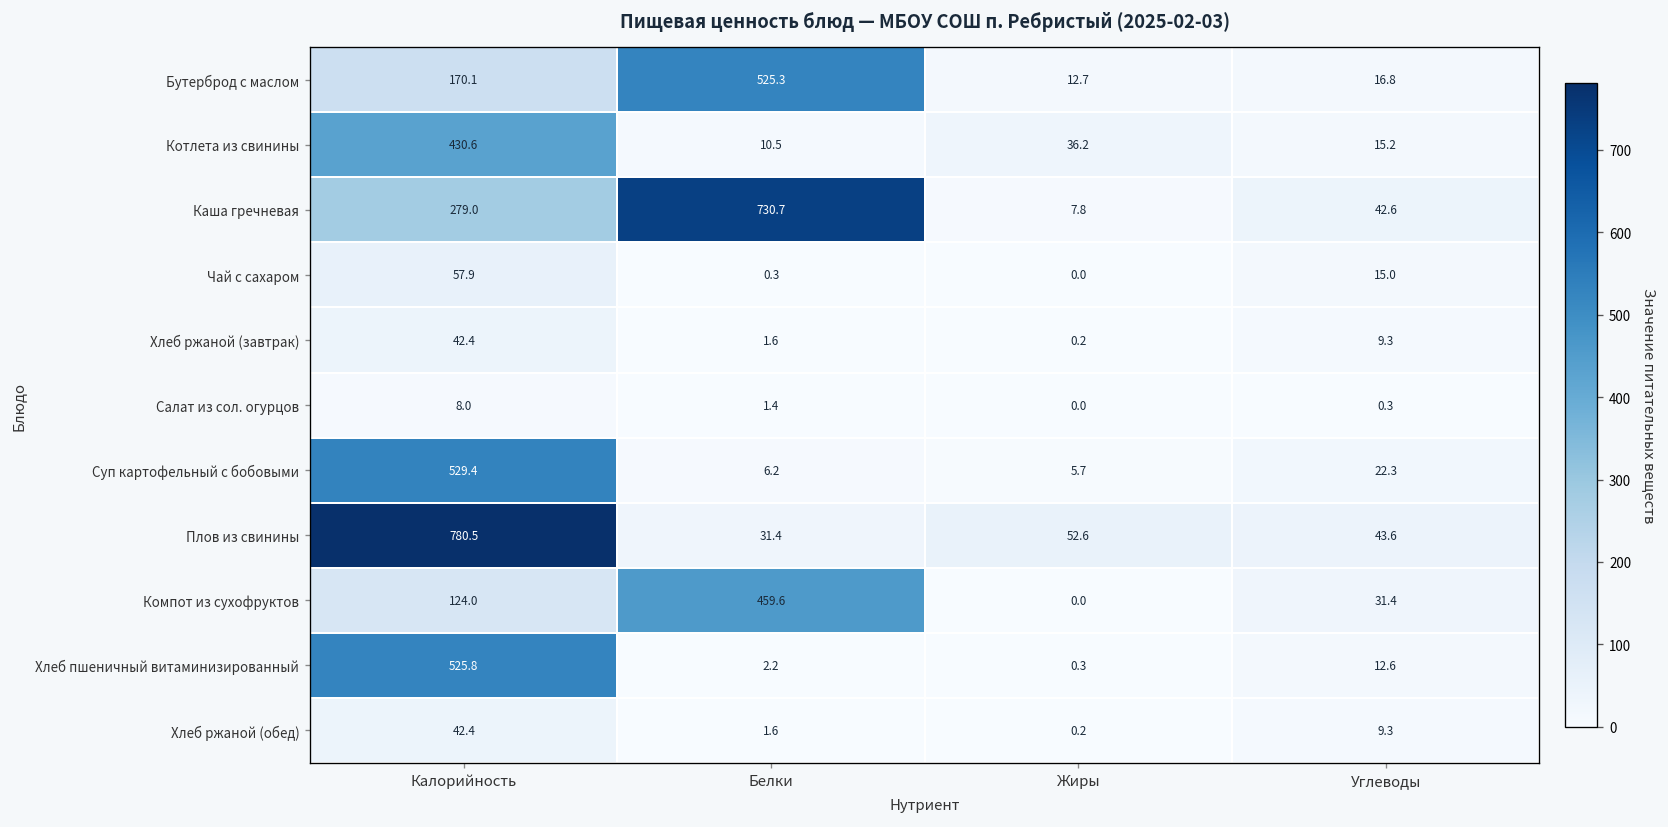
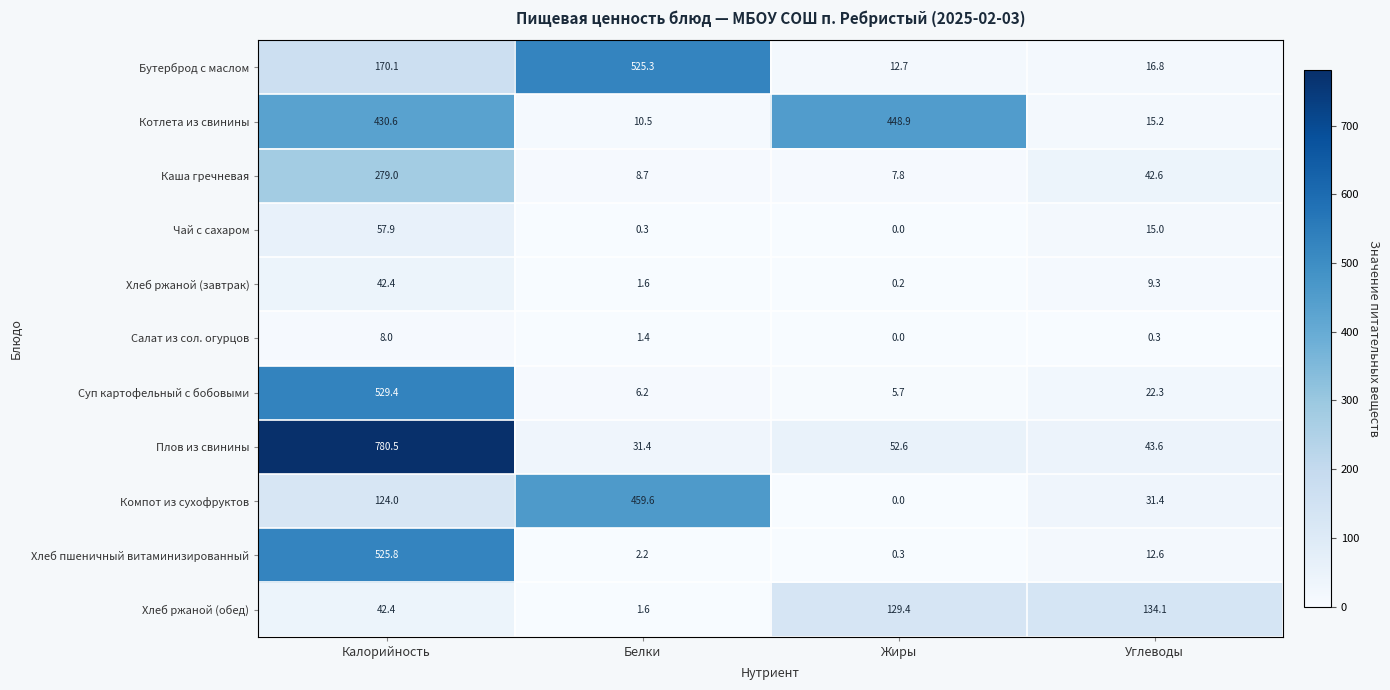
  {
    "Бутерброд с маслом": {
      "Калорийность": 170.1,
      "Белки": 525.3,
      "Жиры": 12.7,
      "Углеводы": 16.8
    },
    "Котлета из свинины": {
      "Калорийность": 430.6,
      "Белки": 10.5,
-     "Жиры": 36.2,
+     "Жиры": 448.9,
      "Углеводы": 15.2
    },
    "Каша гречневая": {
      "Калорийность": 279.0,
-     "Белки": 730.7,
+     "Белки": 8.7,
      "Жиры": 7.8,
      "Углеводы": 42.6
    },
    "Чай с сахаром": {
      "Калорийность": 57.9,
      "Белки": 0.3,
      "Жиры": 0.0,
      "Углеводы": 15.0
    },
    "Хлеб ржаной (завтрак)": {
      "Калорийность": 42.4,
      "Белки": 1.6,
      "Жиры": 0.2,
      "Углеводы": 9.3
    },
    "Салат из сол. огурцов": {
      "Калорийность": 8.0,
      "Белки": 1.4,
      "Жиры": 0.0,
      "Углеводы": 0.3
    },
    "Суп картофельный с бобовыми": {
      "Калорийность": 529.4,
      "Белки": 6.2,
      "Жиры": 5.7,
      "Углеводы": 22.3
    },
    "Плов из свинины": {
      "Калорийность": 780.5,
      "Белки": 31.4,
      "Жиры": 52.6,
      "Углеводы": 43.6
    },
    "Компот из сухофруктов": {
      "Калорийность": 124.0,
      "Белки": 459.6,
      "Жиры": 0.0,
      "Углеводы": 31.4
    },
    "Хлеб пшеничный витаминизированный": {
      "Калорийность": 525.8,
      "Белки": 2.2,
      "Жиры": 0.3,
      "Углеводы": 12.6
    },
    "Хлеб ржаной (обед)": {
      "Калорийность": 42.4,
      "Белки": 1.6,
-     "Жиры": 0.2,
-     "Углеводы": 9.3
+     "Жиры": 129.4,
+     "Углеводы": 134.1
    }
  }
